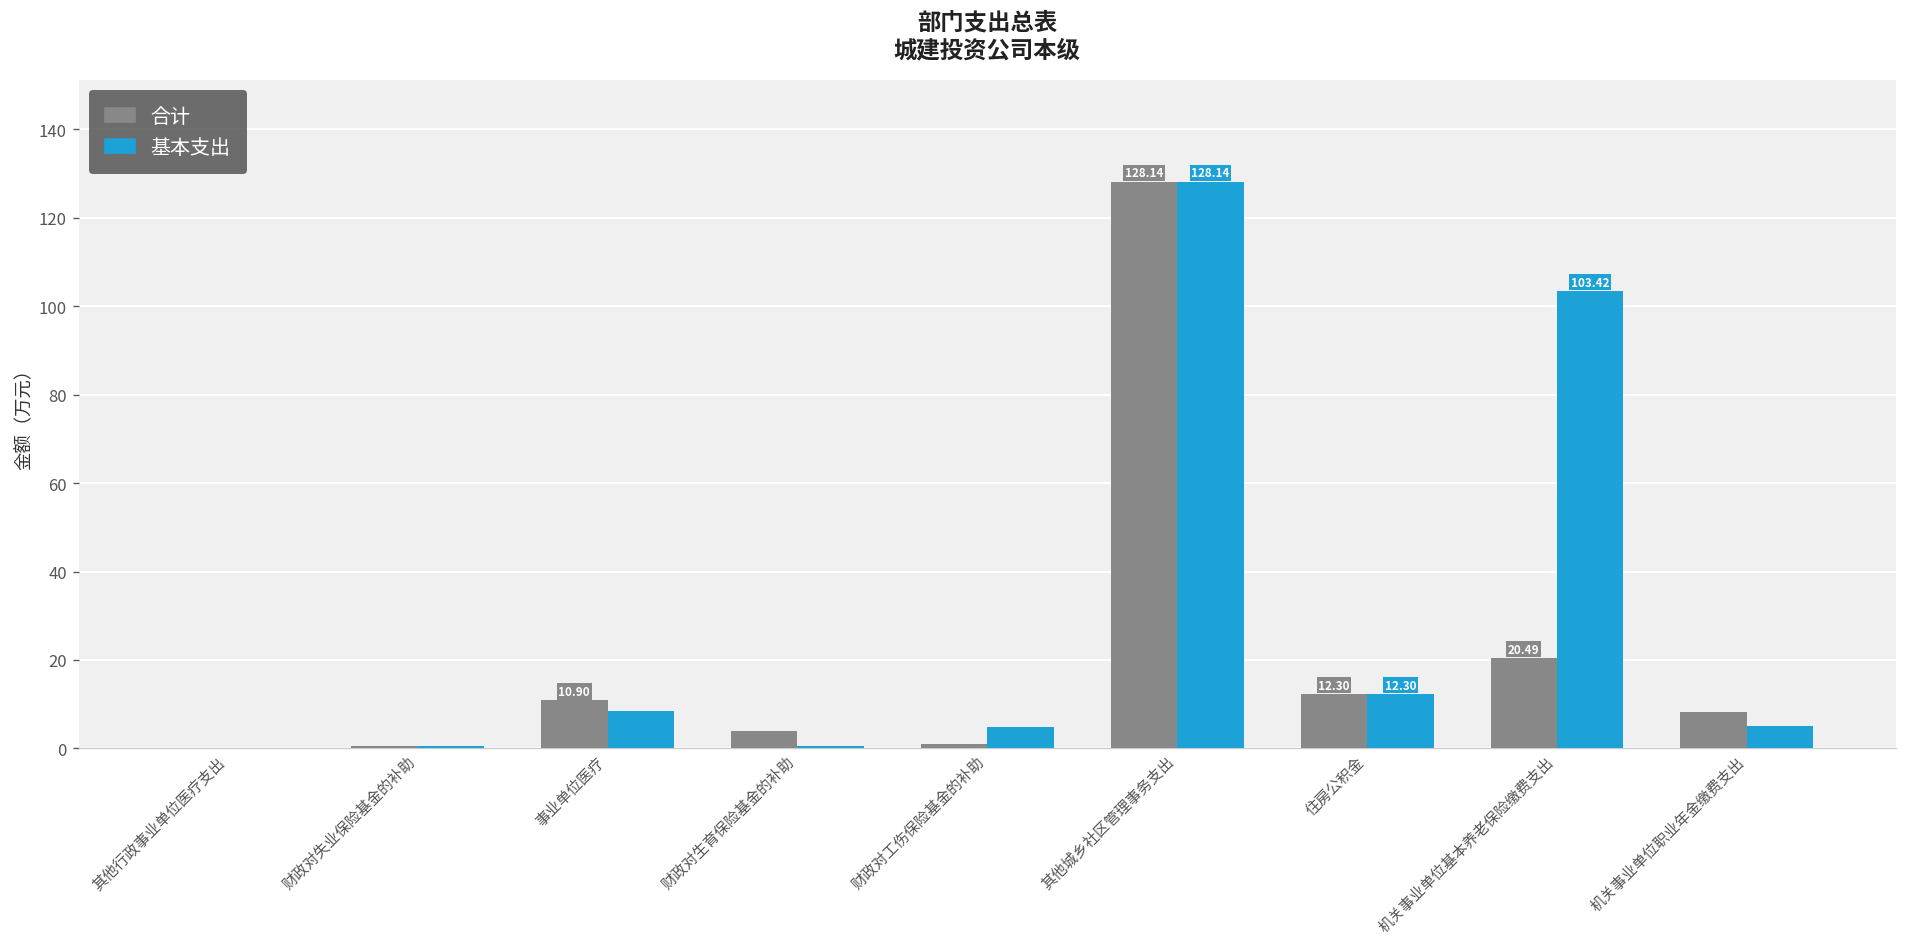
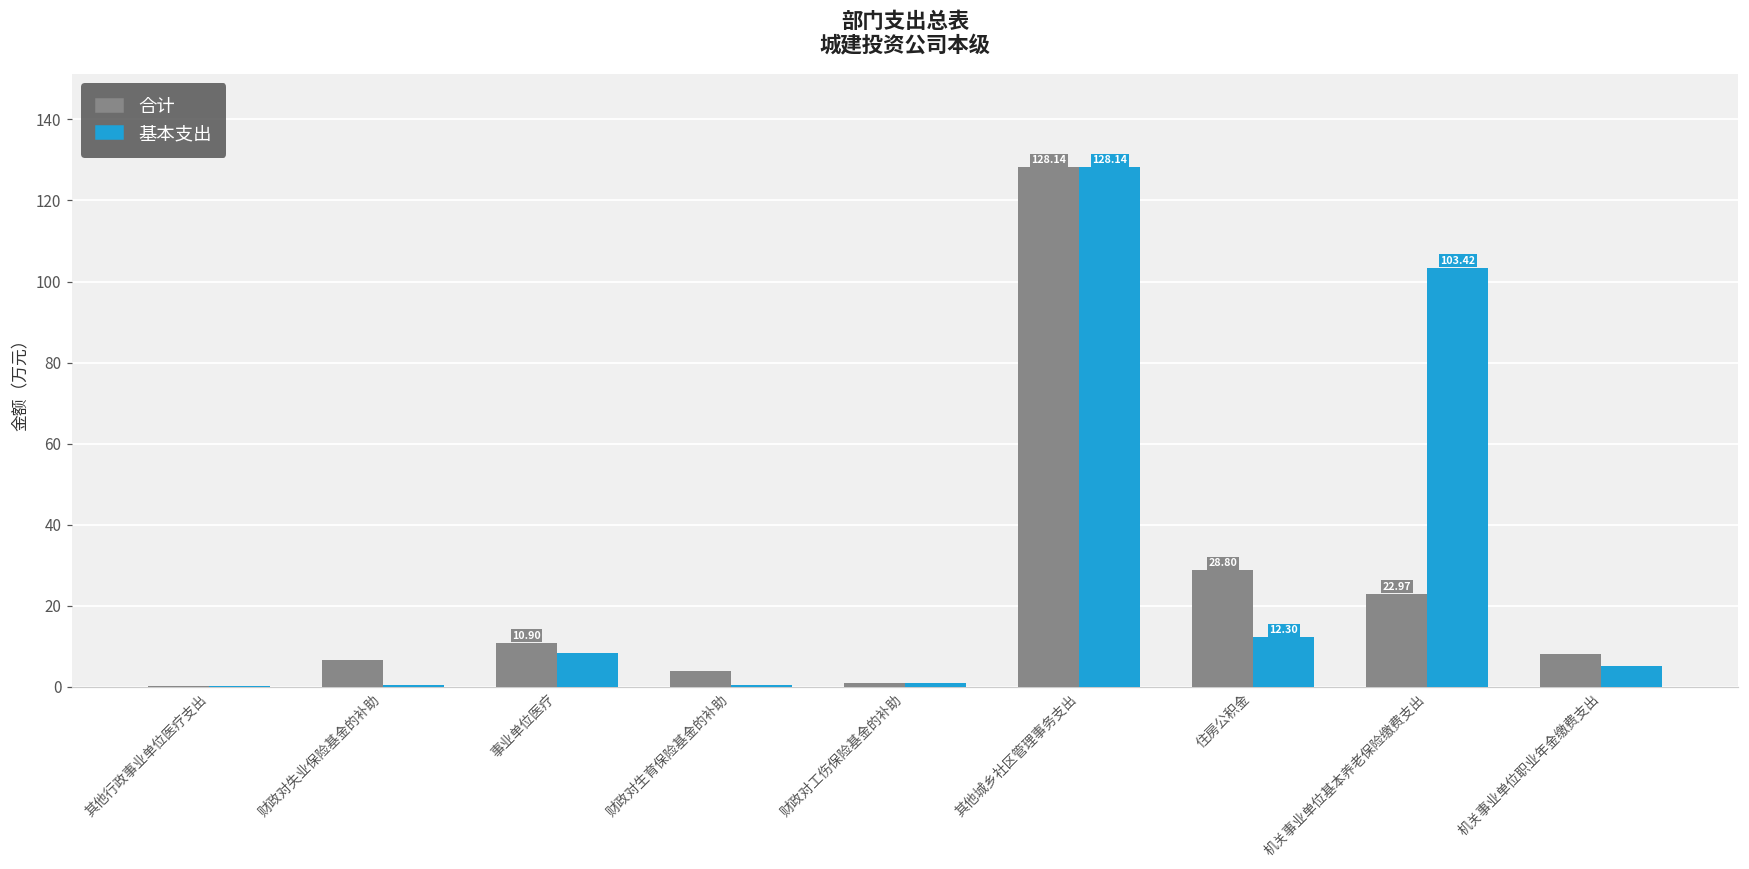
  {
    "合计": {
-     "财政对失业保险基金的补助": 1,
-     "住房公积金": 12.30,
-     "机关事业单位基本养老保险缴费支出": 20.49
+     "财政对失业保险基金的补助": 7,
+     "住房公积金": 28.80,
+     "机关事业单位基本养老保险缴费支出": 22.97
    },
    "基本支出": {
      "事业单位医疗": 9,
-     "财政对工伤保险基金的补助": 5,
+     "财政对工伤保险基金的补助": 1,
      "机关事业单位职业年金缴费支出": 5
    }
  }
